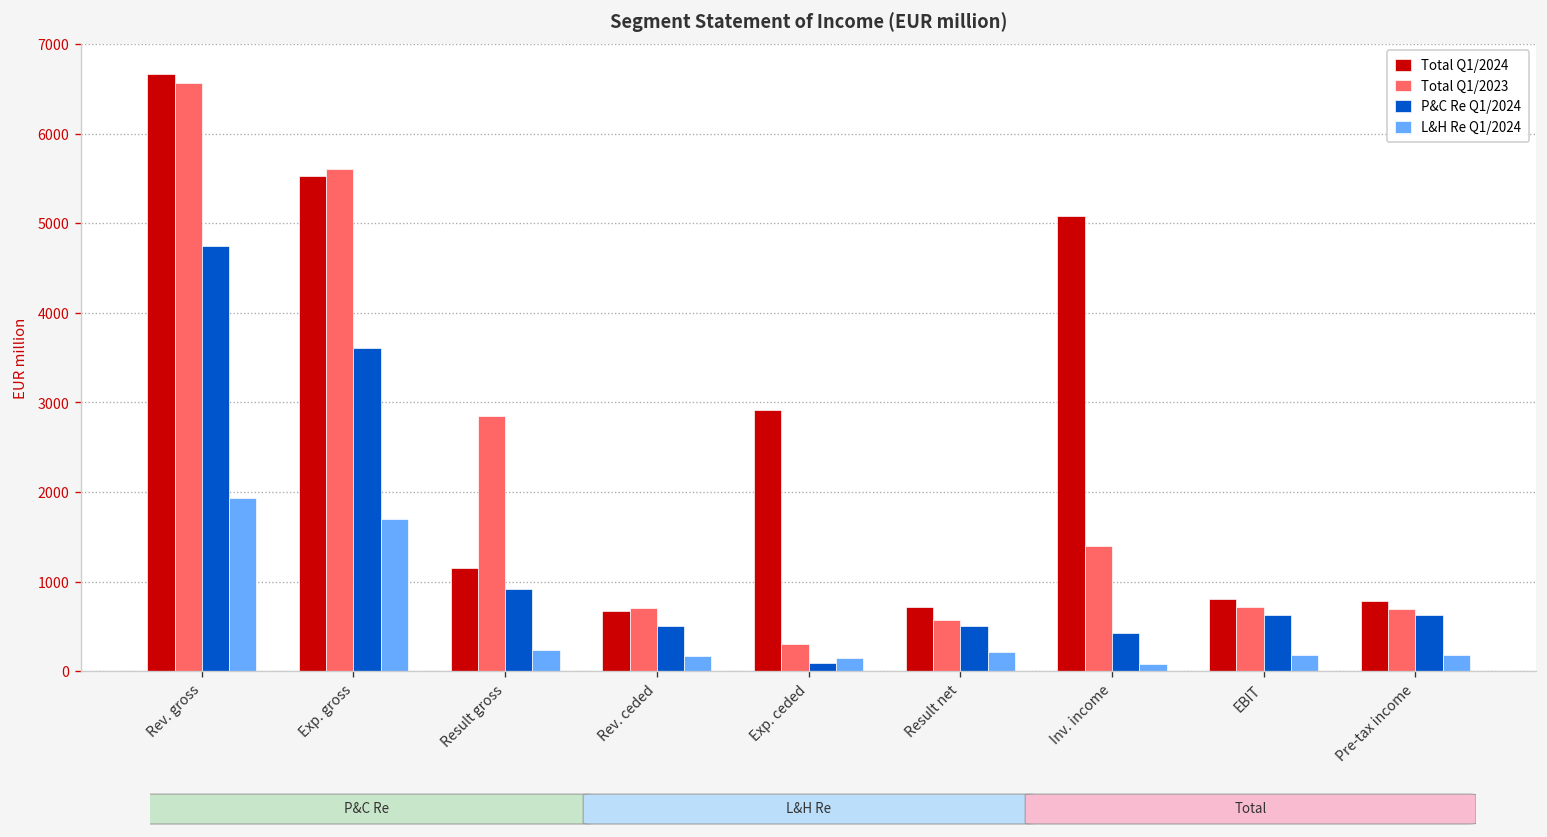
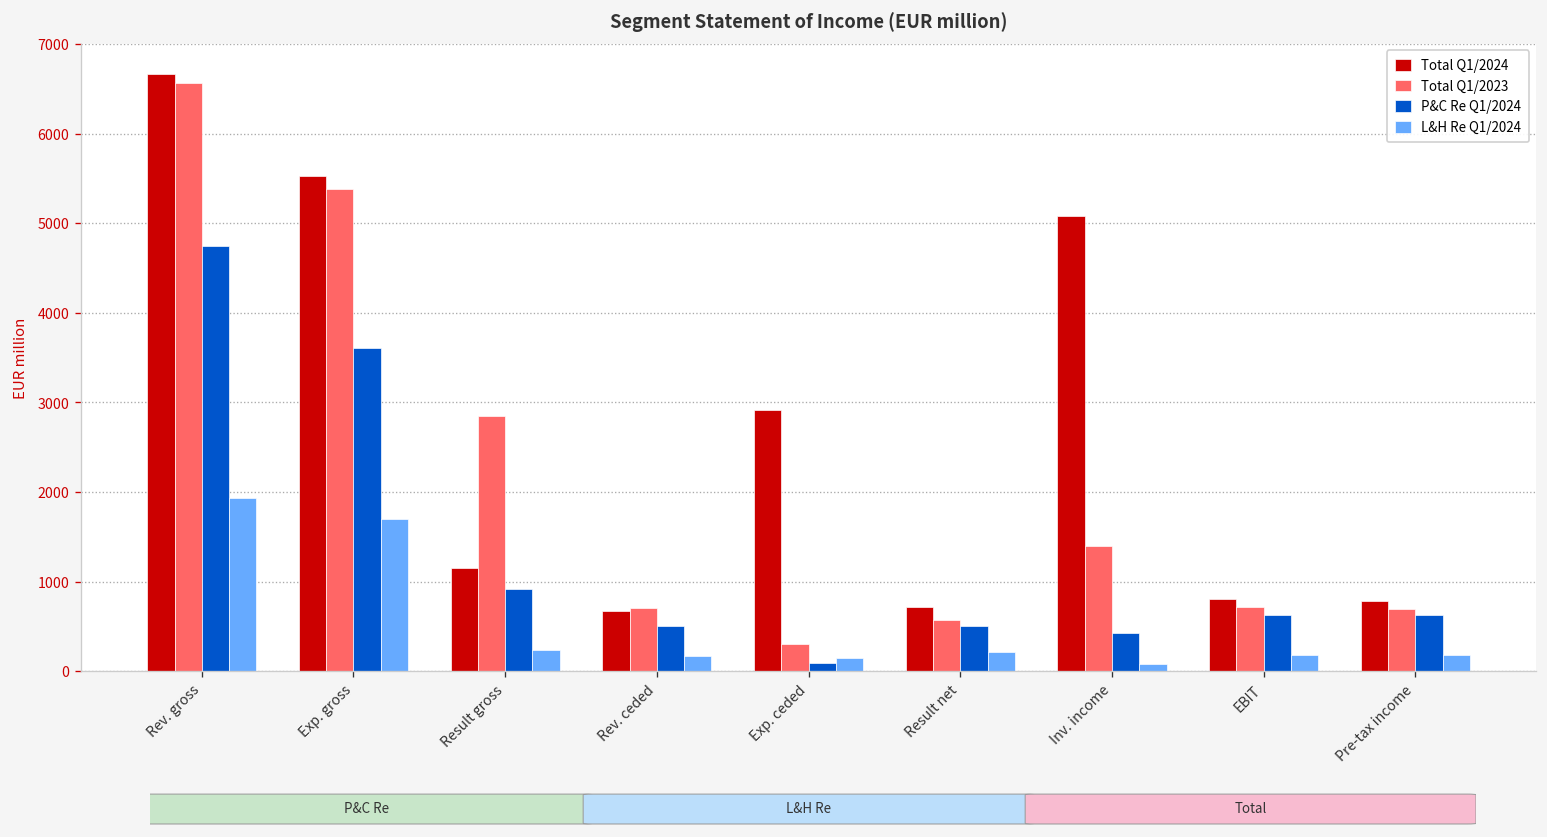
  {
    "Total Q1/2024": {
      "Rev. gross": 6700,
      "Exp. gross": 5500,
      "Result gross": 1100,
      "Rev. ceded": 700,
      "Exp. ceded": 2900,
      "Result net": 700,
      "Inv. income": 5100,
      "EBIT": 800,
      "Pre-tax income": 800
    },
    "Total Q1/2023": {
      "Rev. gross": 6600,
-     "Exp. gross": 5600,
+     "Exp. gross": 5400,
      "Result gross": 2900,
      "Rev. ceded": 700,
      "Exp. ceded": 300,
      "Result net": 600,
      "Inv. income": 1400,
      "EBIT": 700,
      "Pre-tax income": 700
    },
    "P&C Re Q1/2024": {
      "Rev. gross": 4700,
      "Exp. gross": 3600,
      "Result gross": 900,
      "Rev. ceded": 500,
      "Exp. ceded": 100,
      "Result net": 500,
      "Inv. income": 400,
      "EBIT": 600,
      "Pre-tax income": 600
    },
    "L&H Re Q1/2024": {
      "Rev. gross": 1900,
      "Exp. gross": 1700,
      "Result gross": 200,
      "Rev. ceded": 200,
      "Exp. ceded": 100,
      "Result net": 200,
      "Inv. income": 100,
      "EBIT": 200,
      "Pre-tax income": 200
    }
  }
